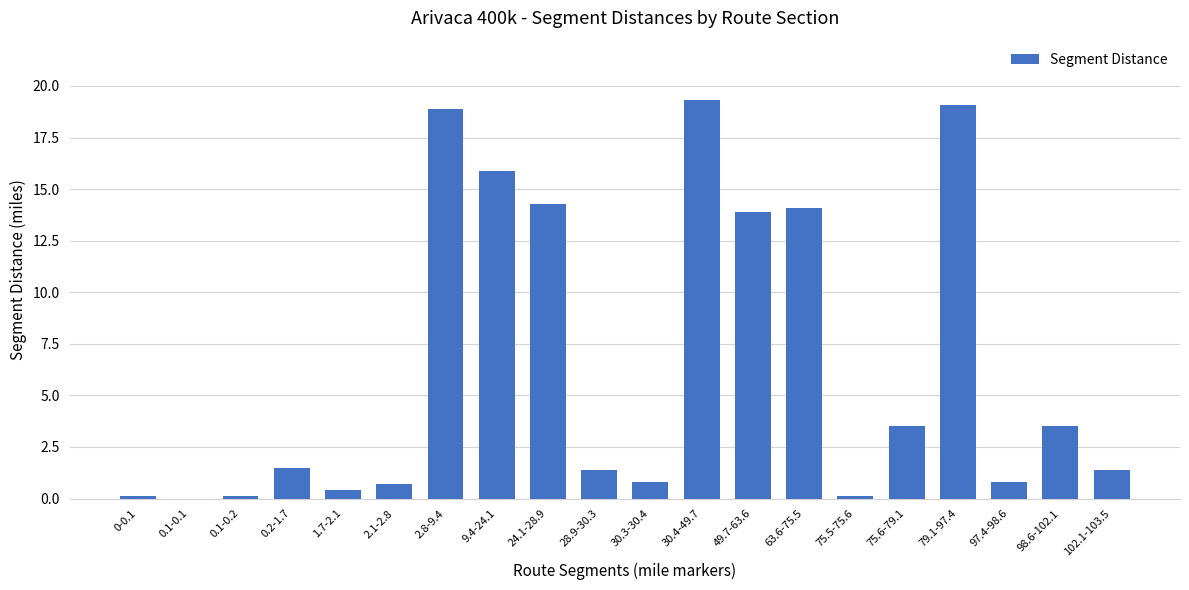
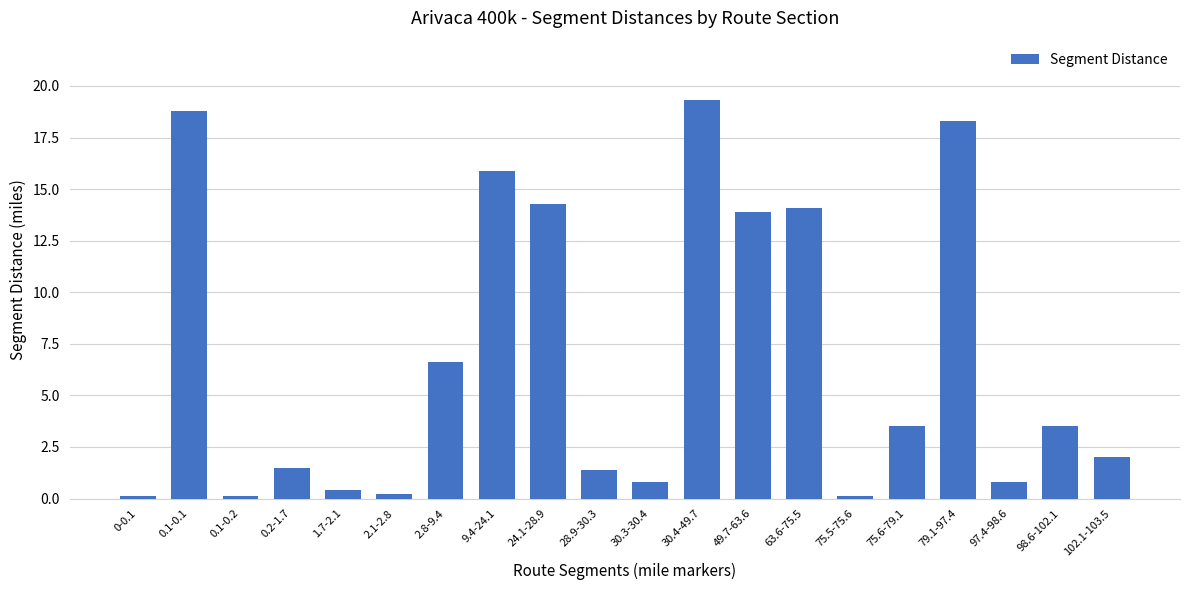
  {
-   "0.1-0.1": 0.0,
+   "0.1-0.1": 18.8,
    "0.2-1.7": 1.5,
    "1.7-2.1": 0.4,
-   "2.1-2.8": 0.7,
-   "2.8-9.4": 18.9,
+   "2.1-2.8": 0.2,
+   "2.8-9.4": 6.6,
    "9.4-24.1": 15.9,
    "24.1-28.9": 14.3,
    "28.9-30.3": 1.4,
    "30.3-30.4": 0.8,
    "30.4-49.7": 19.3,
    "49.7-63.6": 13.9,
    "63.6-75.5": 14.1,
    "75.6-79.1": 3.5,
-   "79.1-97.4": 19.1,
+   "79.1-97.4": 18.3,
    "97.4-98.6": 0.8,
    "98.6-102.1": 3.5,
-   "102.1-103.5": 1.4
+   "102.1-103.5": 2.0
  }
